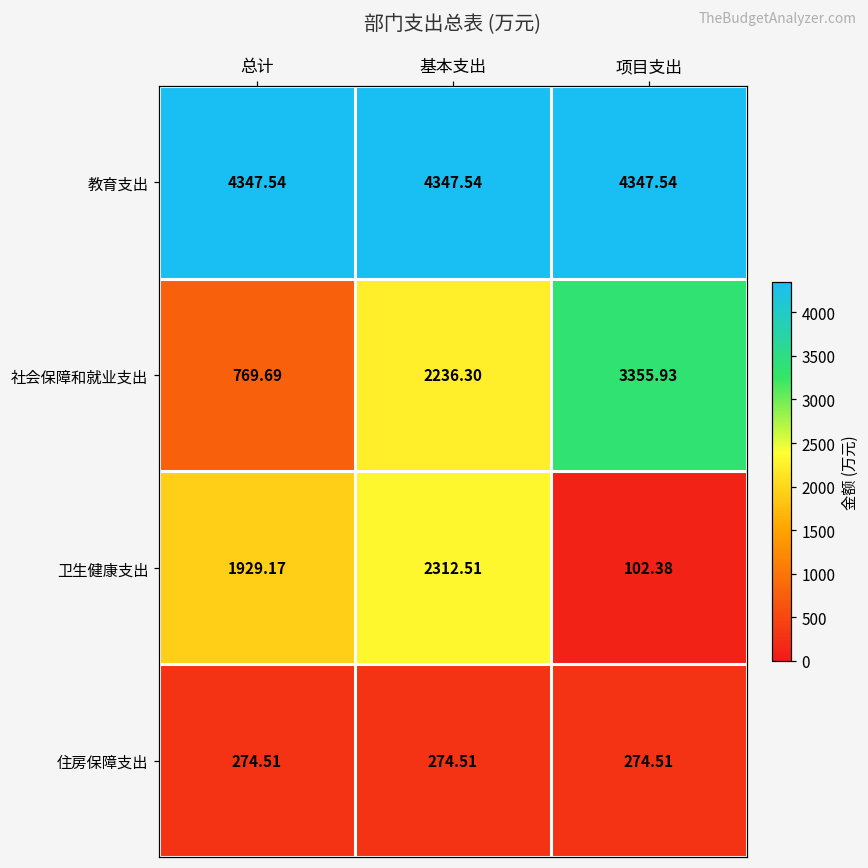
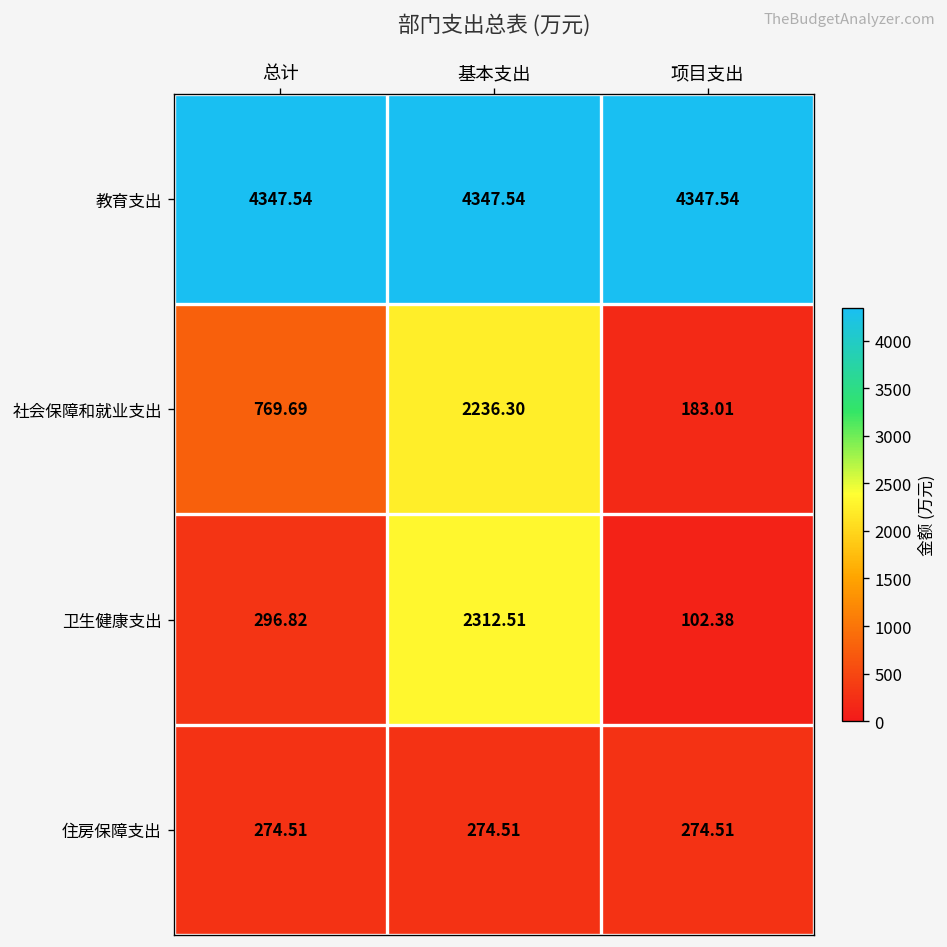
  {
    "教育支出": {
      "总计": 4347.54,
      "基本支出": 4347.54,
      "项目支出": 4347.54
    },
    "社会保障和就业支出": {
      "总计": 769.69,
      "基本支出": 2236.30,
-     "项目支出": 3355.93
+     "项目支出": 183.01
    },
    "卫生健康支出": {
-     "总计": 1929.17,
+     "总计": 296.82,
      "基本支出": 2312.51,
      "项目支出": 102.38
    },
    "住房保障支出": {
      "总计": 274.51,
      "基本支出": 274.51,
      "项目支出": 274.51
    }
  }
